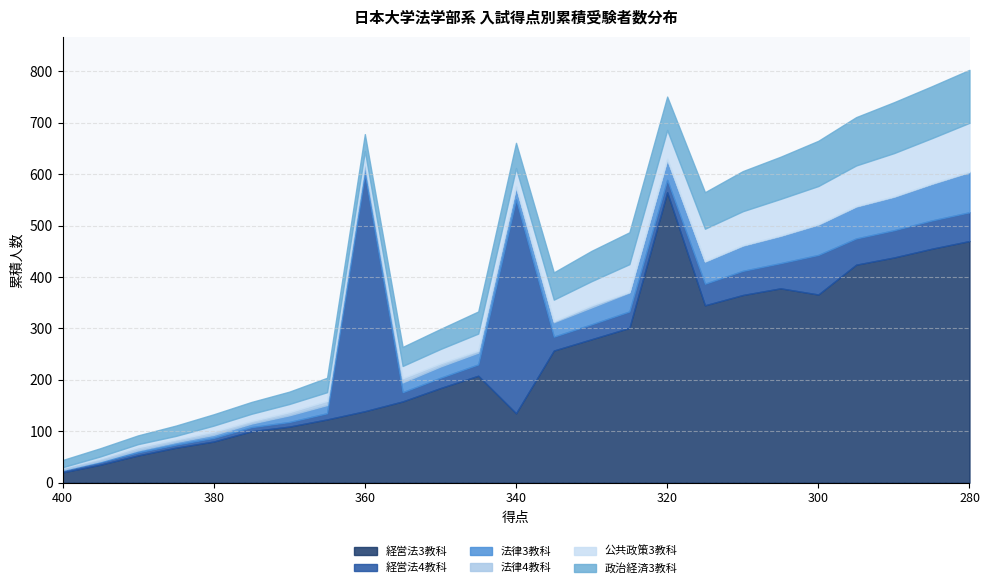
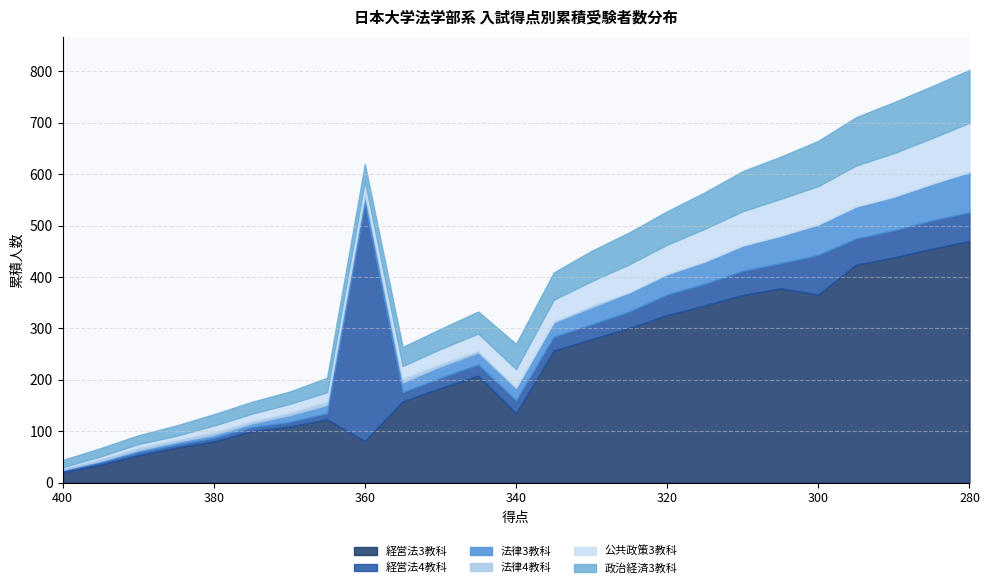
  {
    "経営法3教科": {
      "380": 80,
-     "360": 140,
+     "360": 80,
      "340": 140,
-     "320": 570,
+     "320": 330,
      "300": 370,
      "280": 470
    },
    "経営法4教科": {
      "380": 10,
      "360": 460,
-     "340": 420,
-     "320": 20,
+     "340": 30,
+     "320": 40,
      "300": 80,
      "280": 60
    }
  }
